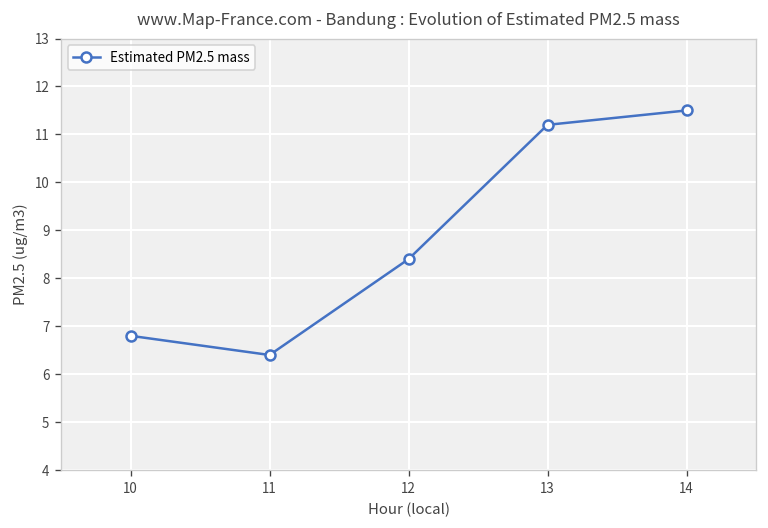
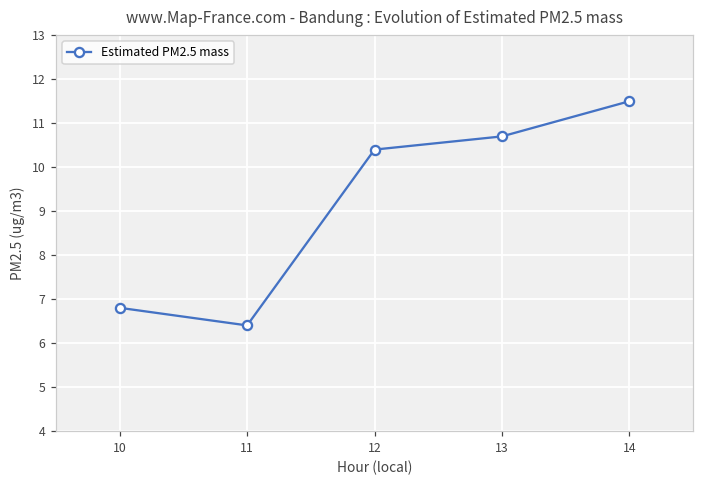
  {
    "10": 6.8,
    "11": 6.4,
-   "12": 8.4,
-   "13": 11.2,
+   "12": 10.4,
+   "13": 10.7,
    "14": 11.5
  }
